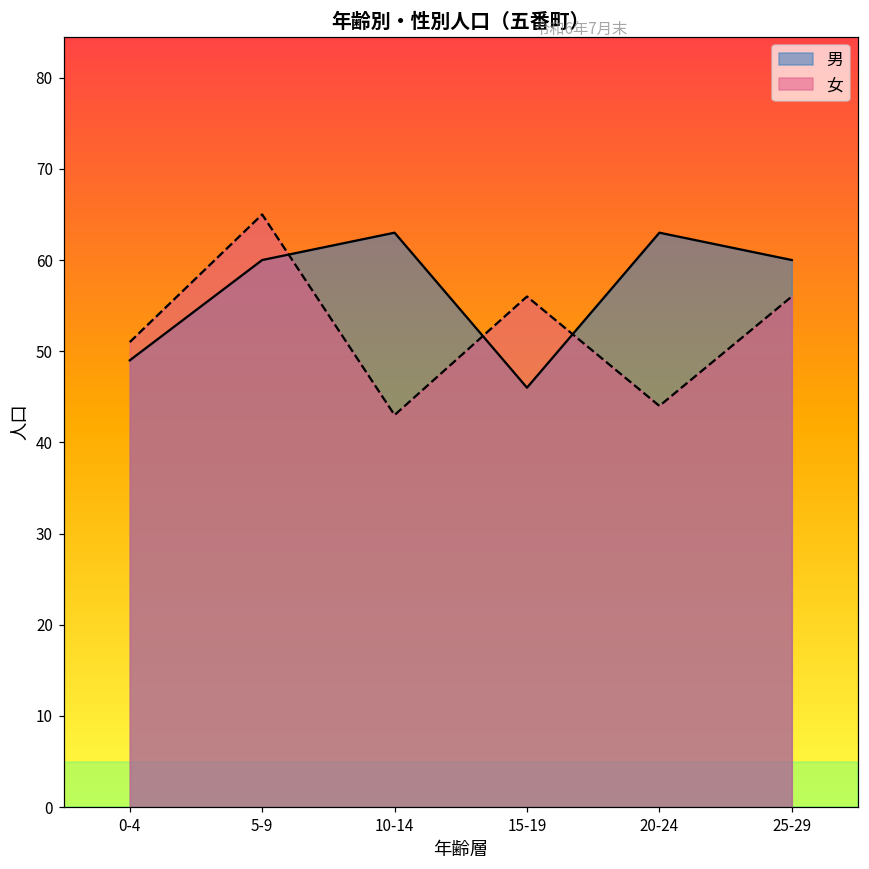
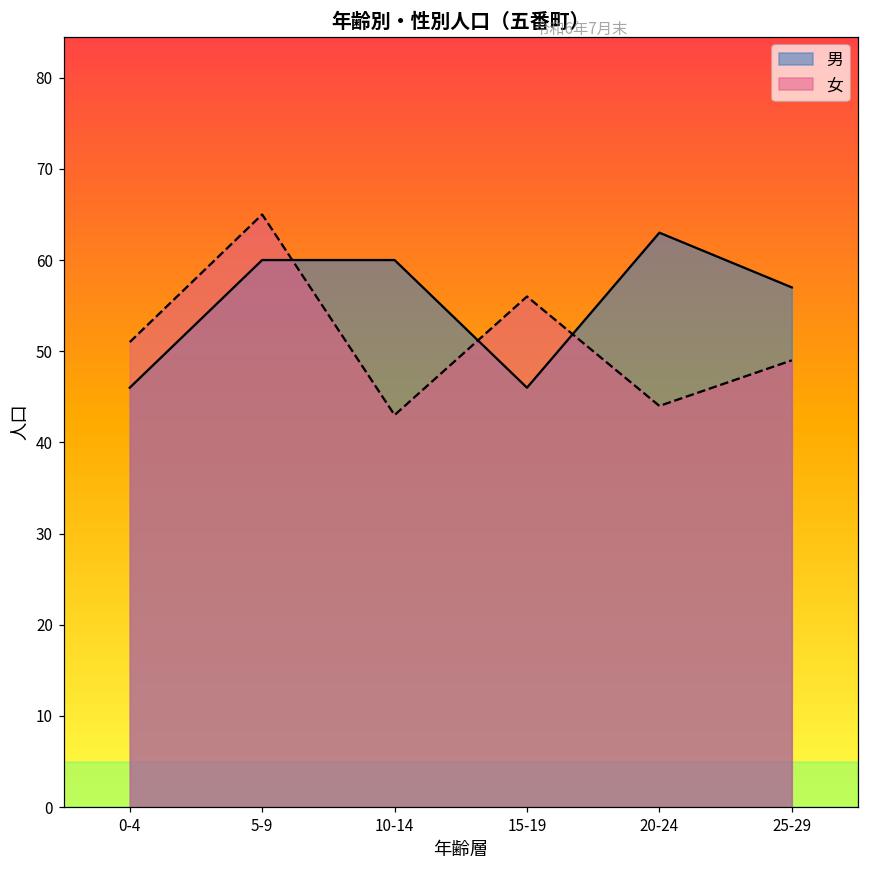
  {
    "男": {
-     "0-4": 49,
+     "0-4": 46,
      "5-9": 60,
-     "10-14": 63,
+     "10-14": 60,
      "15-19": 46,
      "20-24": 63,
-     "25-29": 60
+     "25-29": 57
    },
    "女": {
      "0-4": 51,
      "5-9": 65,
      "10-14": 43,
      "15-19": 56,
      "20-24": 44,
-     "25-29": 56
+     "25-29": 49
    }
  }
